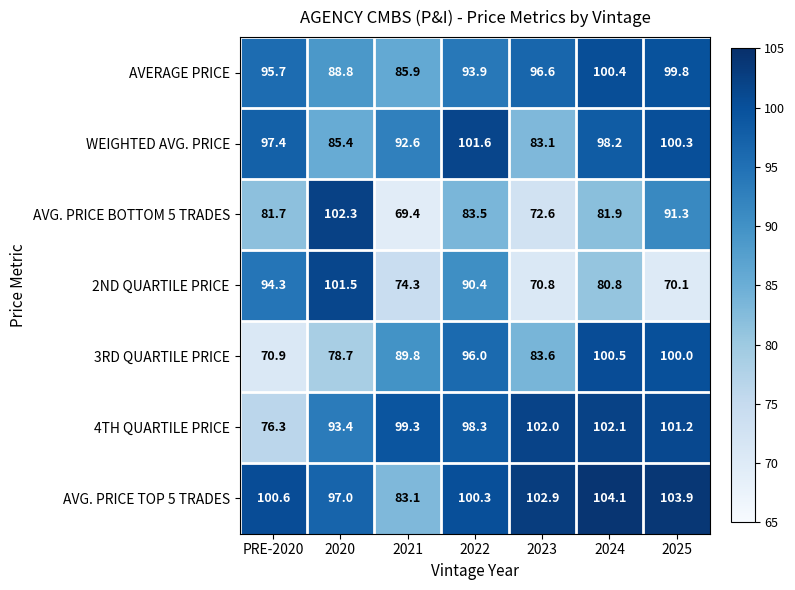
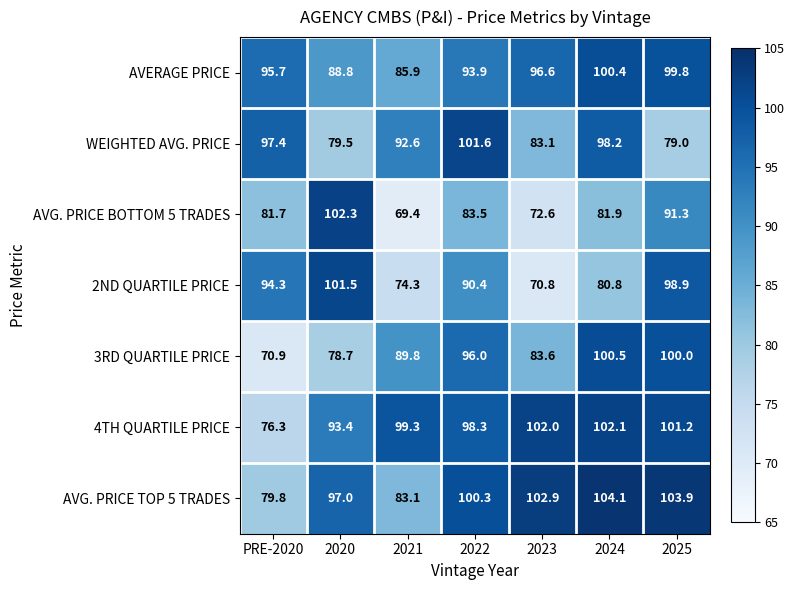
  {
    "AVERAGE PRICE": {
      "PRE-2020": 95.7,
      "2020": 88.8,
      "2021": 85.9,
      "2022": 93.9,
      "2023": 96.6,
      "2024": 100.4,
      "2025": 99.8
    },
    "WEIGHTED AVG. PRICE": {
      "PRE-2020": 97.4,
-     "2020": 85.4,
+     "2020": 79.5,
      "2021": 92.6,
      "2022": 101.6,
      "2023": 83.1,
      "2024": 98.2,
-     "2025": 100.3
+     "2025": 79.0
    },
    "AVG. PRICE BOTTOM 5 TRADES": {
      "PRE-2020": 81.7,
      "2020": 102.3,
      "2021": 69.4,
      "2022": 83.5,
      "2023": 72.6,
      "2024": 81.9,
      "2025": 91.3
    },
    "2ND QUARTILE PRICE": {
      "PRE-2020": 94.3,
      "2020": 101.5,
      "2021": 74.3,
      "2022": 90.4,
      "2023": 70.8,
      "2024": 80.8,
-     "2025": 70.1
+     "2025": 98.9
    },
    "3RD QUARTILE PRICE": {
      "PRE-2020": 70.9,
      "2020": 78.7,
      "2021": 89.8,
      "2022": 96.0,
      "2023": 83.6,
      "2024": 100.5,
      "2025": 100.0
    },
    "4TH QUARTILE PRICE": {
      "PRE-2020": 76.3,
      "2020": 93.4,
      "2021": 99.3,
      "2022": 98.3,
      "2023": 102.0,
      "2024": 102.1,
      "2025": 101.2
    },
    "AVG. PRICE TOP 5 TRADES": {
-     "PRE-2020": 100.6,
+     "PRE-2020": 79.8,
      "2020": 97.0,
      "2021": 83.1,
      "2022": 100.3,
      "2023": 102.9,
      "2024": 104.1,
      "2025": 103.9
    }
  }
